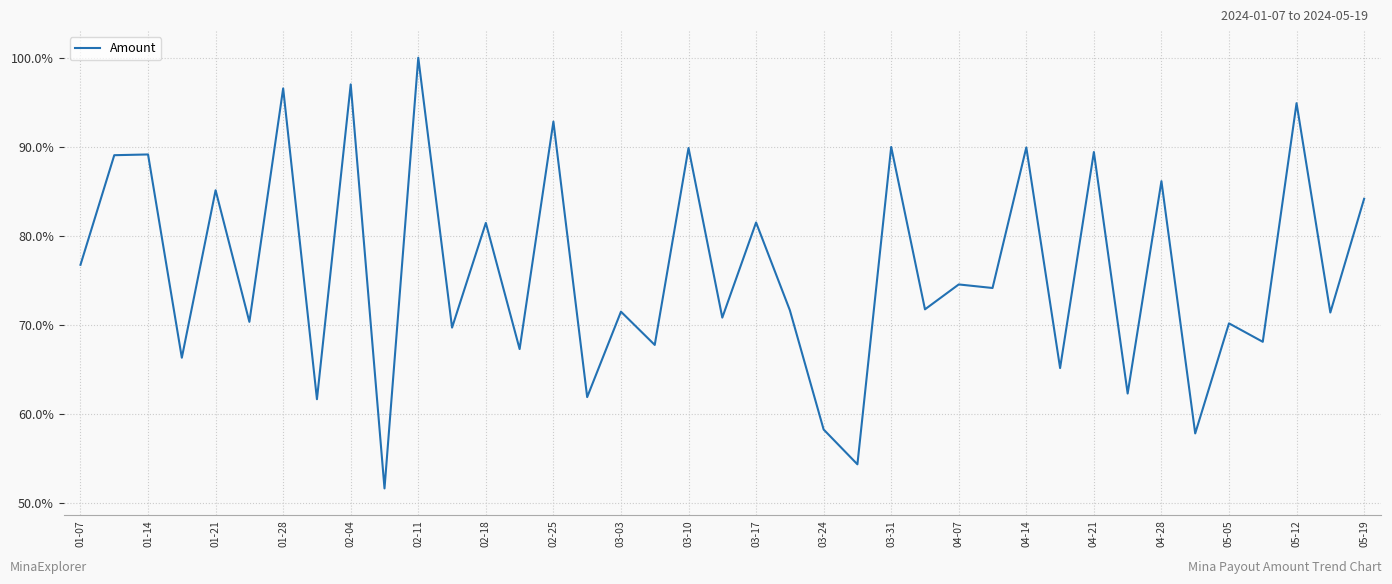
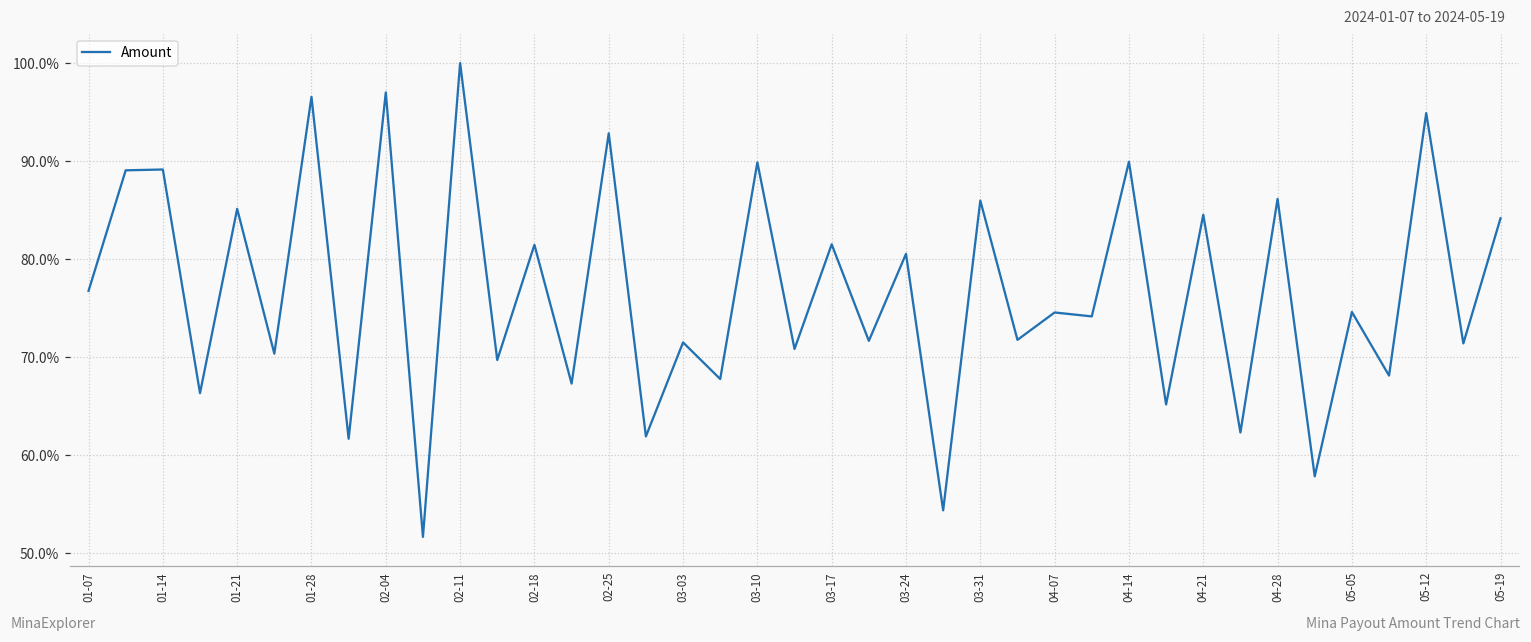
  {
    "01-07": "77%",
    "01-14": "89%",
    "01-21": "85%",
    "01-28": "97%",
    "02-04": "97%",
    "02-11": "100%",
    "02-18": "81%",
    "02-25": "93%",
    "03-03": "71%",
    "03-10": "90%",
    "03-17": "81%",
-   "03-24": "58%",
-   "03-31": "90%",
+   "03-24": "81%",
+   "03-31": "86%",
    "04-07": "75%",
    "04-14": "90%",
-   "04-21": "89%",
+   "04-21": "85%",
    "04-28": "86%",
-   "05-05": "70%",
+   "05-05": "75%",
    "05-12": "95%",
    "05-19": "84%"
  }
